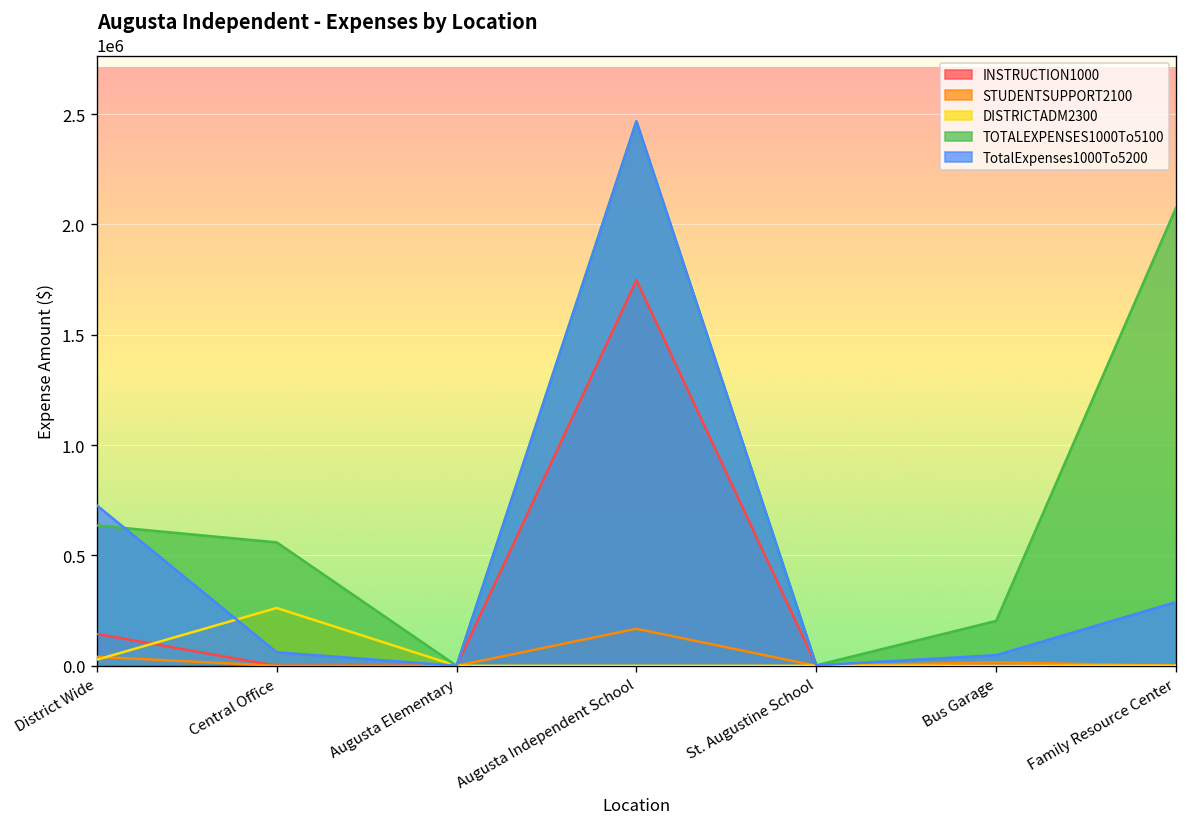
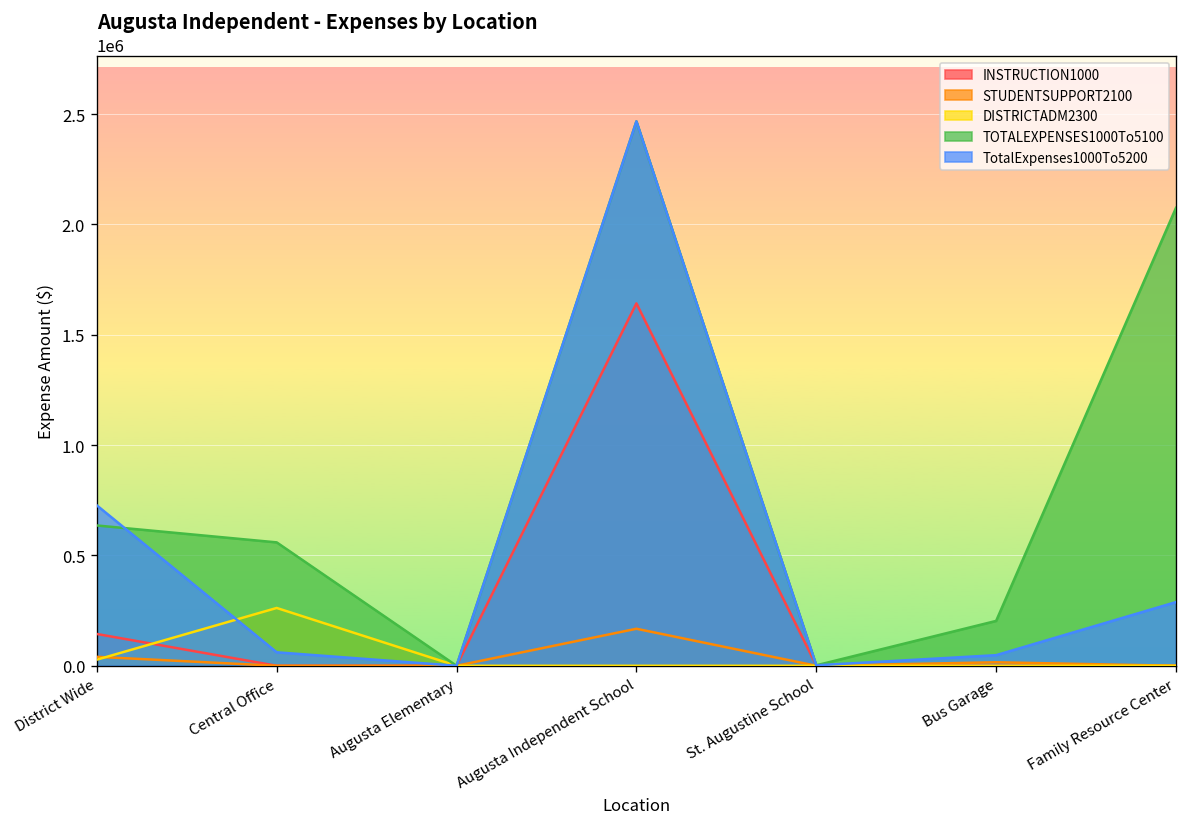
  {
    "INSTRUCTION1000": {
      "District Wide": 140000,
-     "Augusta Independent School": 1750000
+     "Augusta Independent School": 1640000
    },
    "STUDENTSUPPORT2100": {
      "Augusta Independent School": 170000,
      "Bus Garage": 20000
    },
    "DISTRICTADM2300": {
      "Central Office": 260000,
      "Augusta Independent School": 0
    },
    "TOTALEXPENSES1000To5100": {
      "District Wide": 640000,
      "Central Office": 560000,
      "Bus Garage": 200000,
      "Family Resource Center": 2080000
    },
    "TotalExpenses1000To5200": {
      "District Wide": 730000,
      "Central Office": 60000,
      "Bus Garage": 50000,
      "Family Resource Center": 290000
    }
  }
